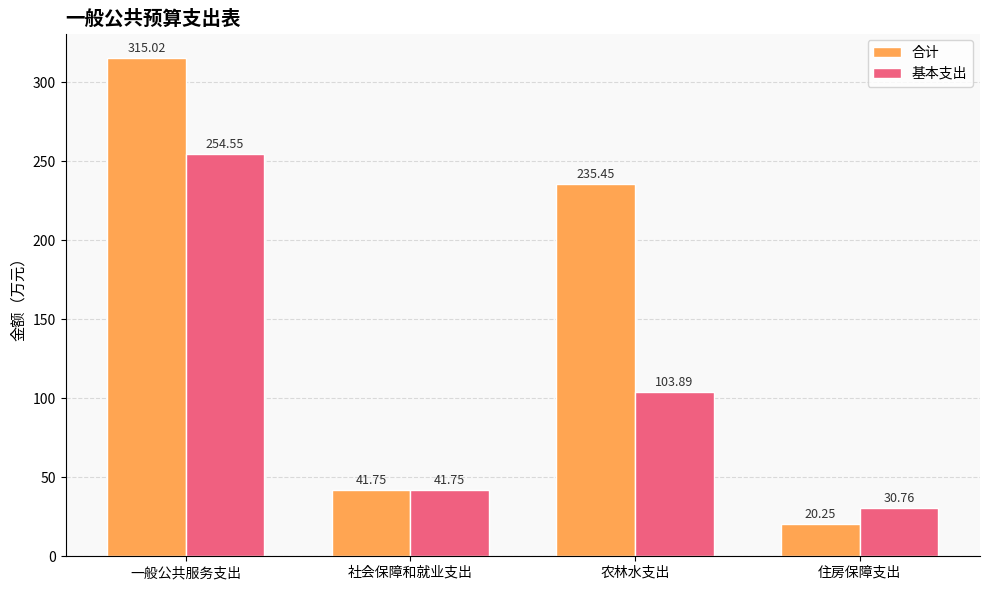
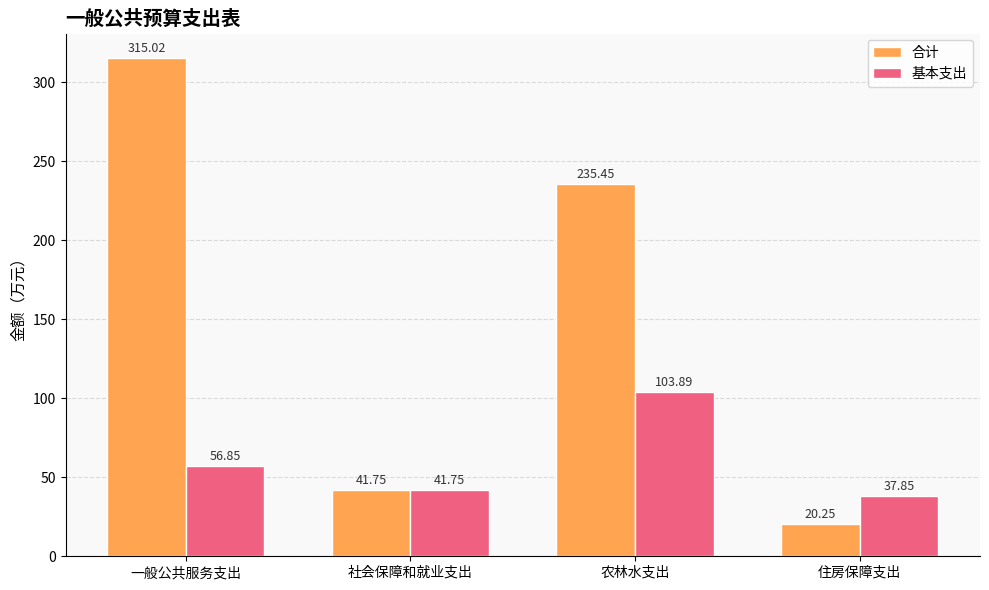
  {
    "合计": {
      "一般公共服务支出": 315.02,
      "社会保障和就业支出": 41.75,
      "农林水支出": 235.45,
      "住房保障支出": 20.25
    },
    "基本支出": {
-     "一般公共服务支出": 254.55,
+     "一般公共服务支出": 56.85,
      "社会保障和就业支出": 41.75,
      "农林水支出": 103.89,
-     "住房保障支出": 30.76
+     "住房保障支出": 37.85
    }
  }
